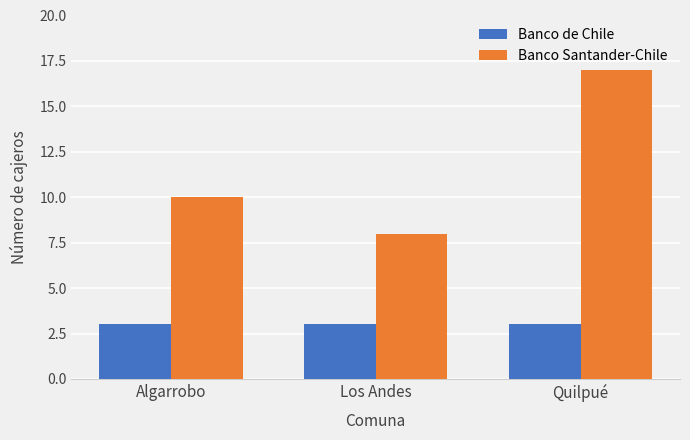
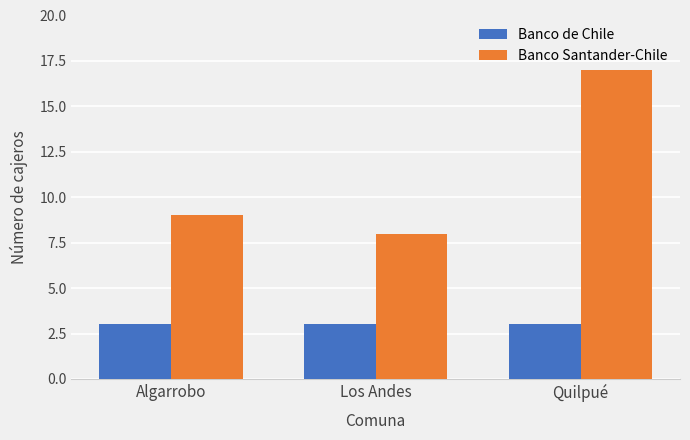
  {
    "Banco de Chile": {
      "Algarrobo": 3,
      "Los Andes": 3,
      "Quilpué": 3
    },
    "Banco Santander-Chile": {
-     "Algarrobo": 10,
+     "Algarrobo": 9,
      "Los Andes": 8,
      "Quilpué": 17
    }
  }
